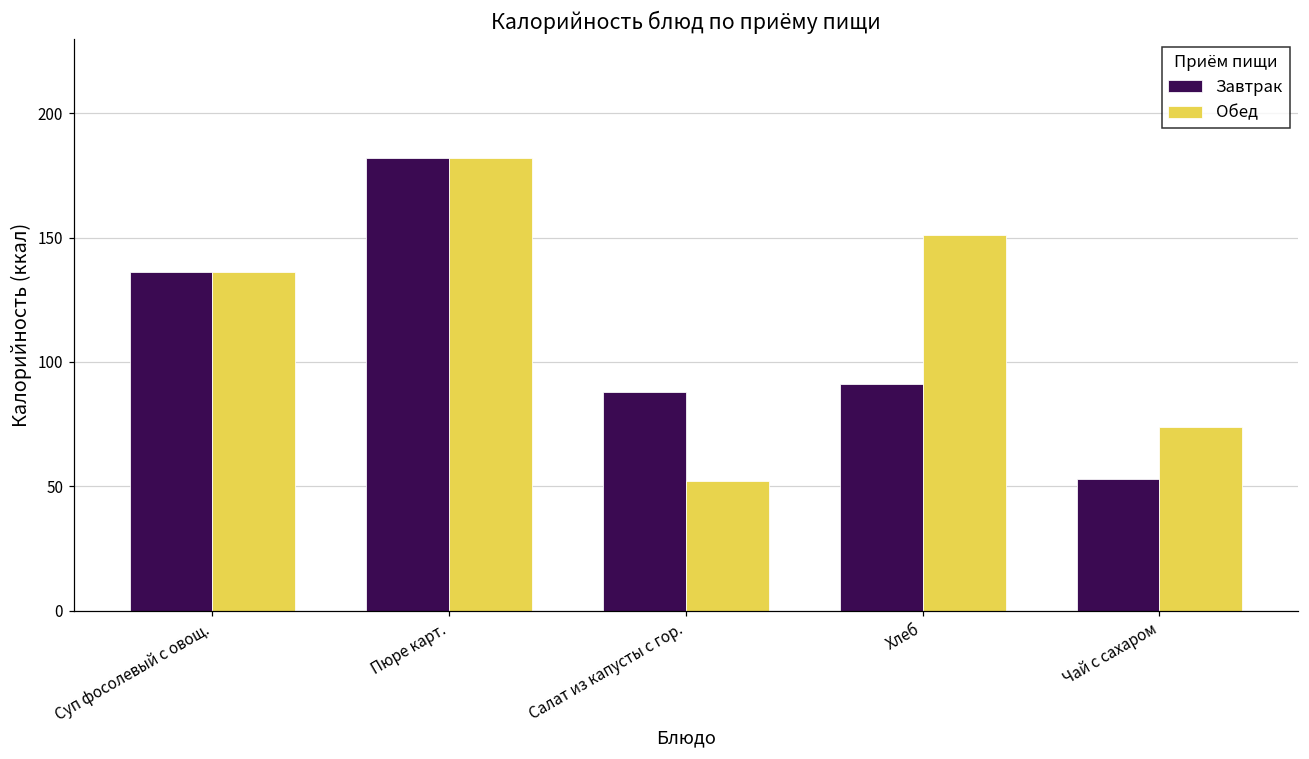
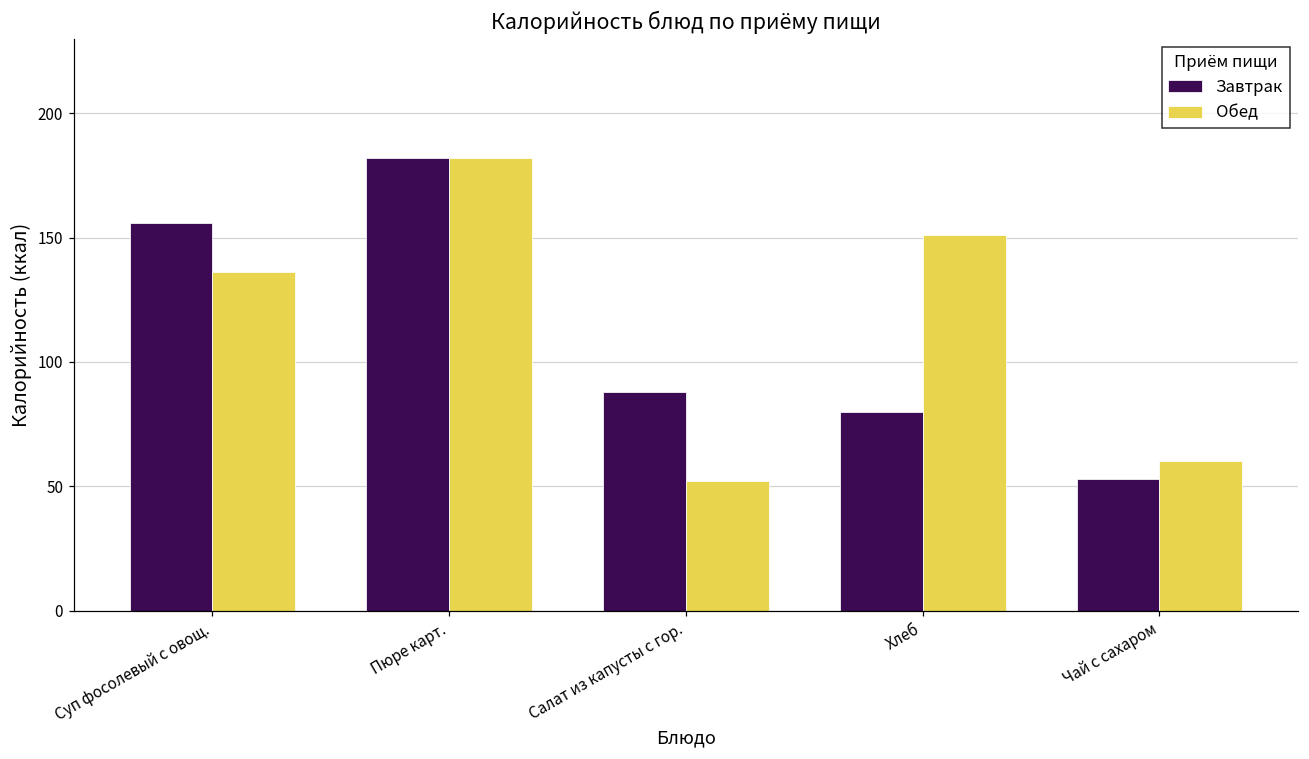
  {
    "Завтрак": {
-     "Суп фосолевый с овощ.": 136,
+     "Суп фосолевый с овощ.": 156,
      "Пюре карт.": 182,
      "Салат из капусты с гор.": 88,
-     "Хлеб": 91,
+     "Хлеб": 80,
      "Чай с сахаром": 53
    },
    "Обед": {
      "Суп фосолевый с овощ.": 136,
      "Пюре карт.": 182,
      "Салат из капусты с гор.": 52,
      "Хлеб": 151,
-     "Чай с сахаром": 74
+     "Чай с сахаром": 60
    }
  }
